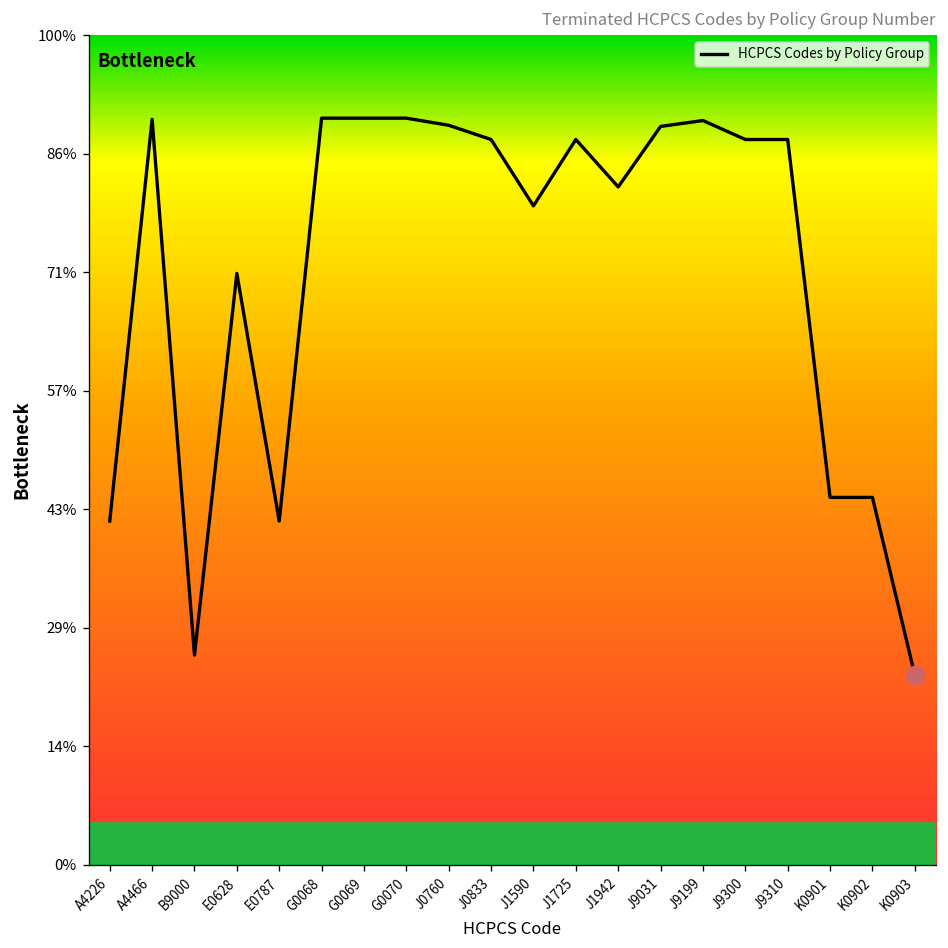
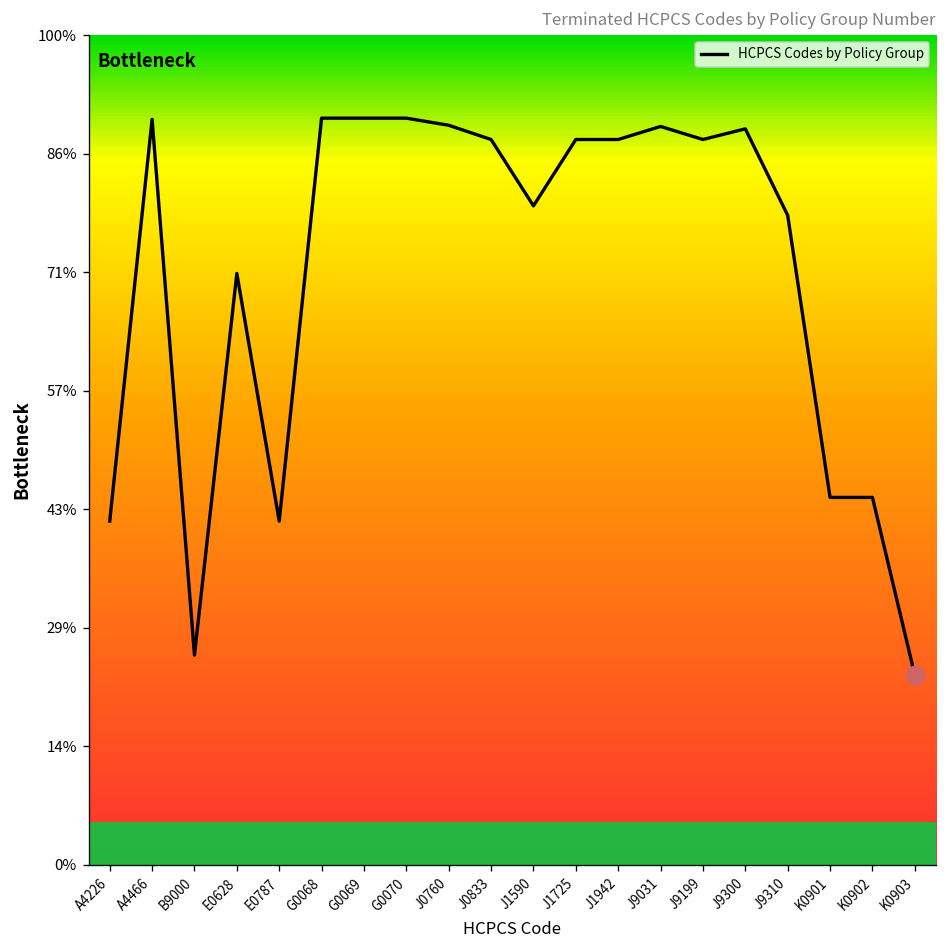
  {
    "HCPCS Codes by Policy Group": {
      "A4226": "41%",
      "A4466": "90%",
      "B9000": "25%",
      "E0628": "71%",
      "E0787": "41%",
      "G0068": "90%",
      "G0069": "90%",
      "G0070": "90%",
      "J0760": "89%",
      "J0833": "87%",
      "J1590": "79%",
      "J1725": "87%",
-     "J1942": "82%",
+     "J1942": "87%",
      "J9031": "89%",
-     "J9199": "90%",
-     "J9300": "87%",
-     "J9310": "87%",
+     "J9199": "87%",
+     "J9300": "89%",
+     "J9310": "78%",
      "K0901": "44%",
      "K0902": "44%"
    }
  }
